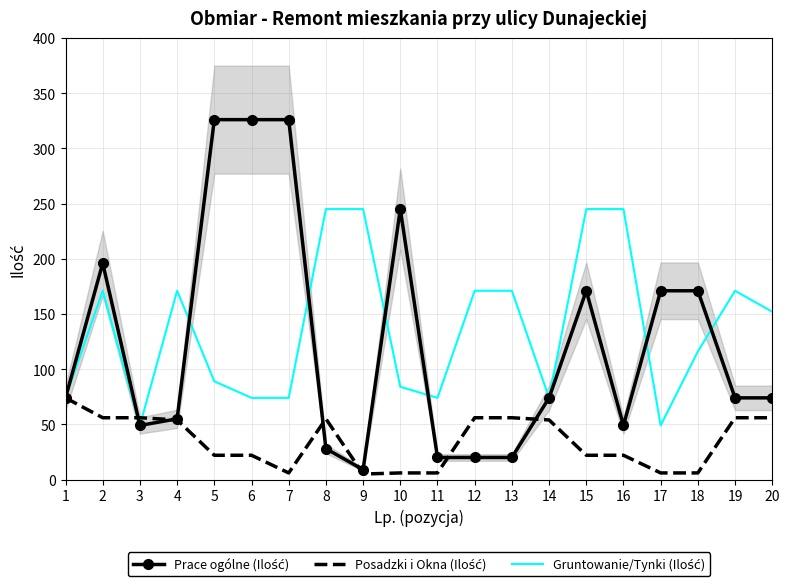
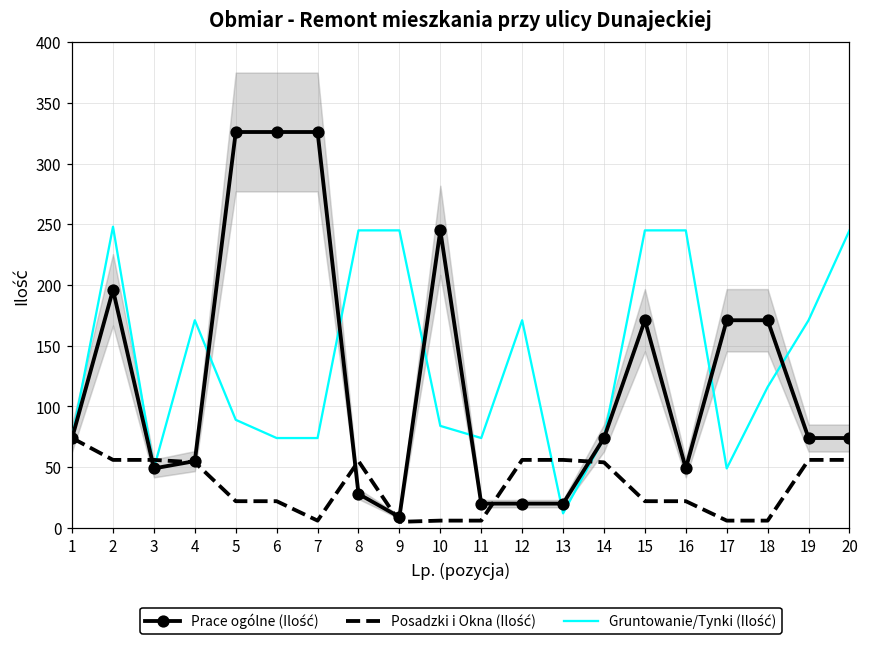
  {
    "Gruntowanie/Tynki (Ilość)": {
-     "2": 171,
+     "2": 248,
      "4": 171,
      "5": 89,
      "6": 74,
      "7": 74,
      "8": 245,
      "9": 245,
      "10": 84,
      "11": 74,
      "12": 171,
-     "13": 171,
+     "13": 12,
      "15": 245,
      "16": 245,
      "17": 49,
      "18": 116,
      "19": 171,
-     "20": 152
+     "20": 245
    }
  }
